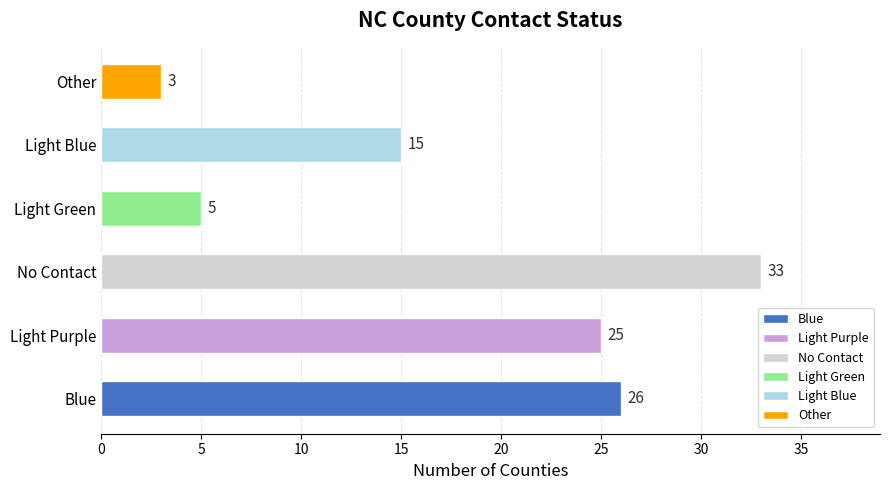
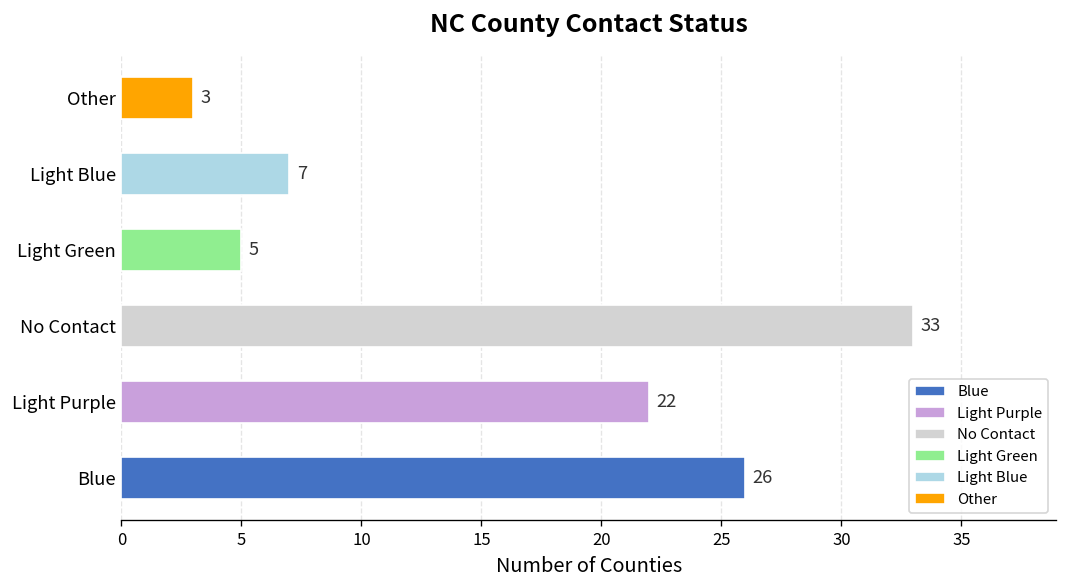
  {
    "Other": 3,
-   "Light Blue": 15,
+   "Light Blue": 7,
    "Light Green": 5,
    "No Contact": 33,
-   "Light Purple": 25,
+   "Light Purple": 22,
    "Blue": 26
  }
